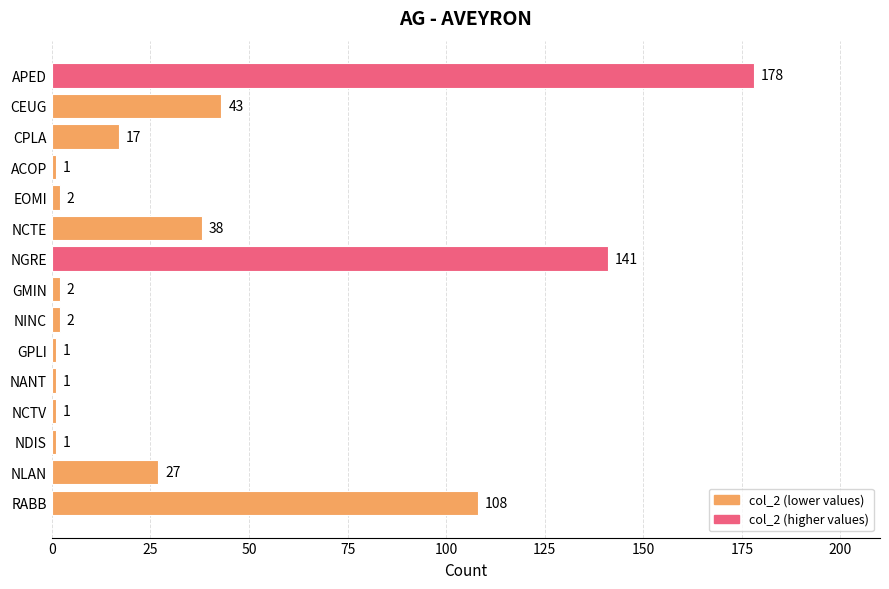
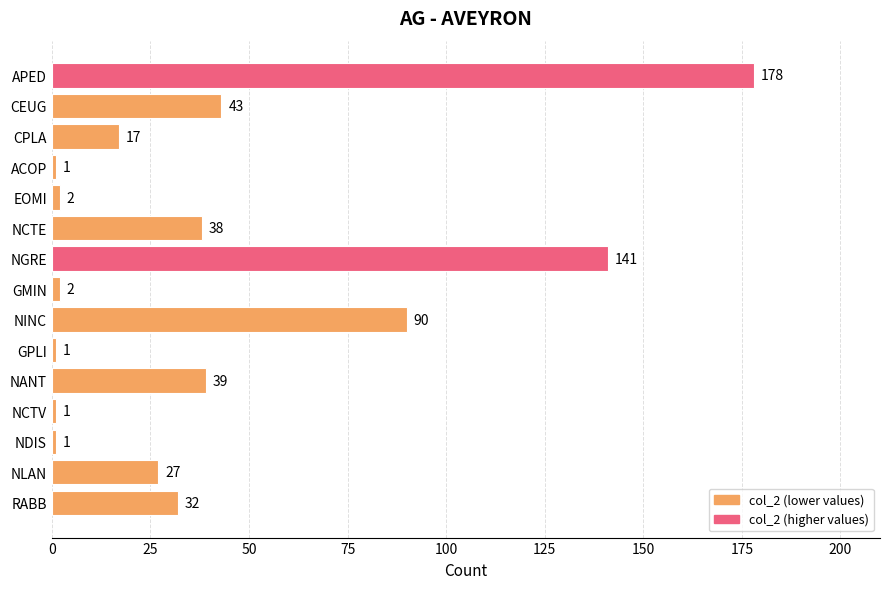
  {
    "APED": 178,
    "CEUG": 43,
    "CPLA": 17,
    "ACOP": 1,
    "EOMI": 2,
    "NCTE": 38,
    "NGRE": 141,
    "GMIN": 2,
-   "NINC": 2,
+   "NINC": 90,
    "GPLI": 1,
-   "NANT": 1,
+   "NANT": 39,
    "NCTV": 1,
    "NDIS": 1,
    "NLAN": 27,
-   "RABB": 108
+   "RABB": 32
  }
